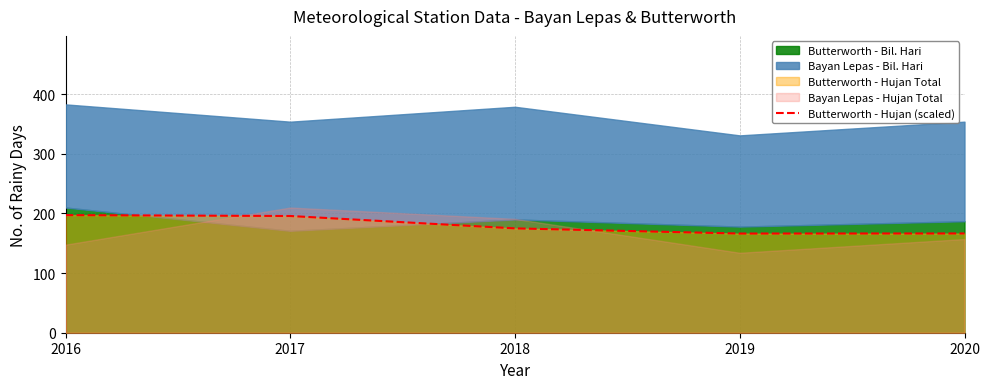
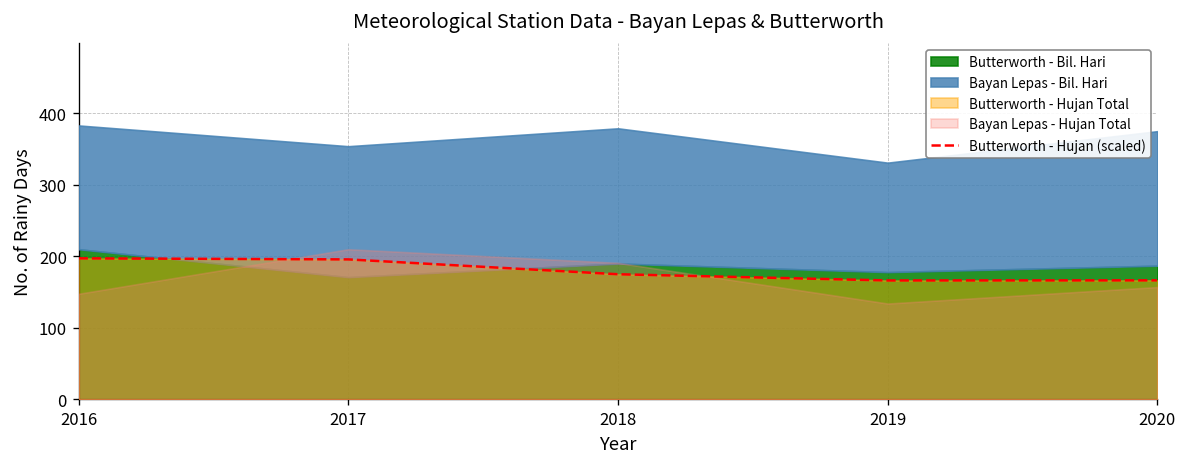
  {
    "Butterworth - Bil. Hari": {
      "2016": 210,
      "2017": 170,
      "2019": 180,
      "2020": 190
    },
    "Bayan Lepas - Bil. Hari": {
      "2016": 170,
      "2017": 180,
      "2018": 190,
      "2019": 150,
-     "2020": 170
+     "2020": 190
    },
    "Butterworth - Hujan Total": {
      "2016": 200,
      "2017": 200,
      "2018": 180,
      "2019": 170,
      "2020": 170
    },
    "Bayan Lepas - Hujan Total": {
      "2016": 150,
      "2017": 210,
      "2019": 130,
      "2020": 160
    }
  }
